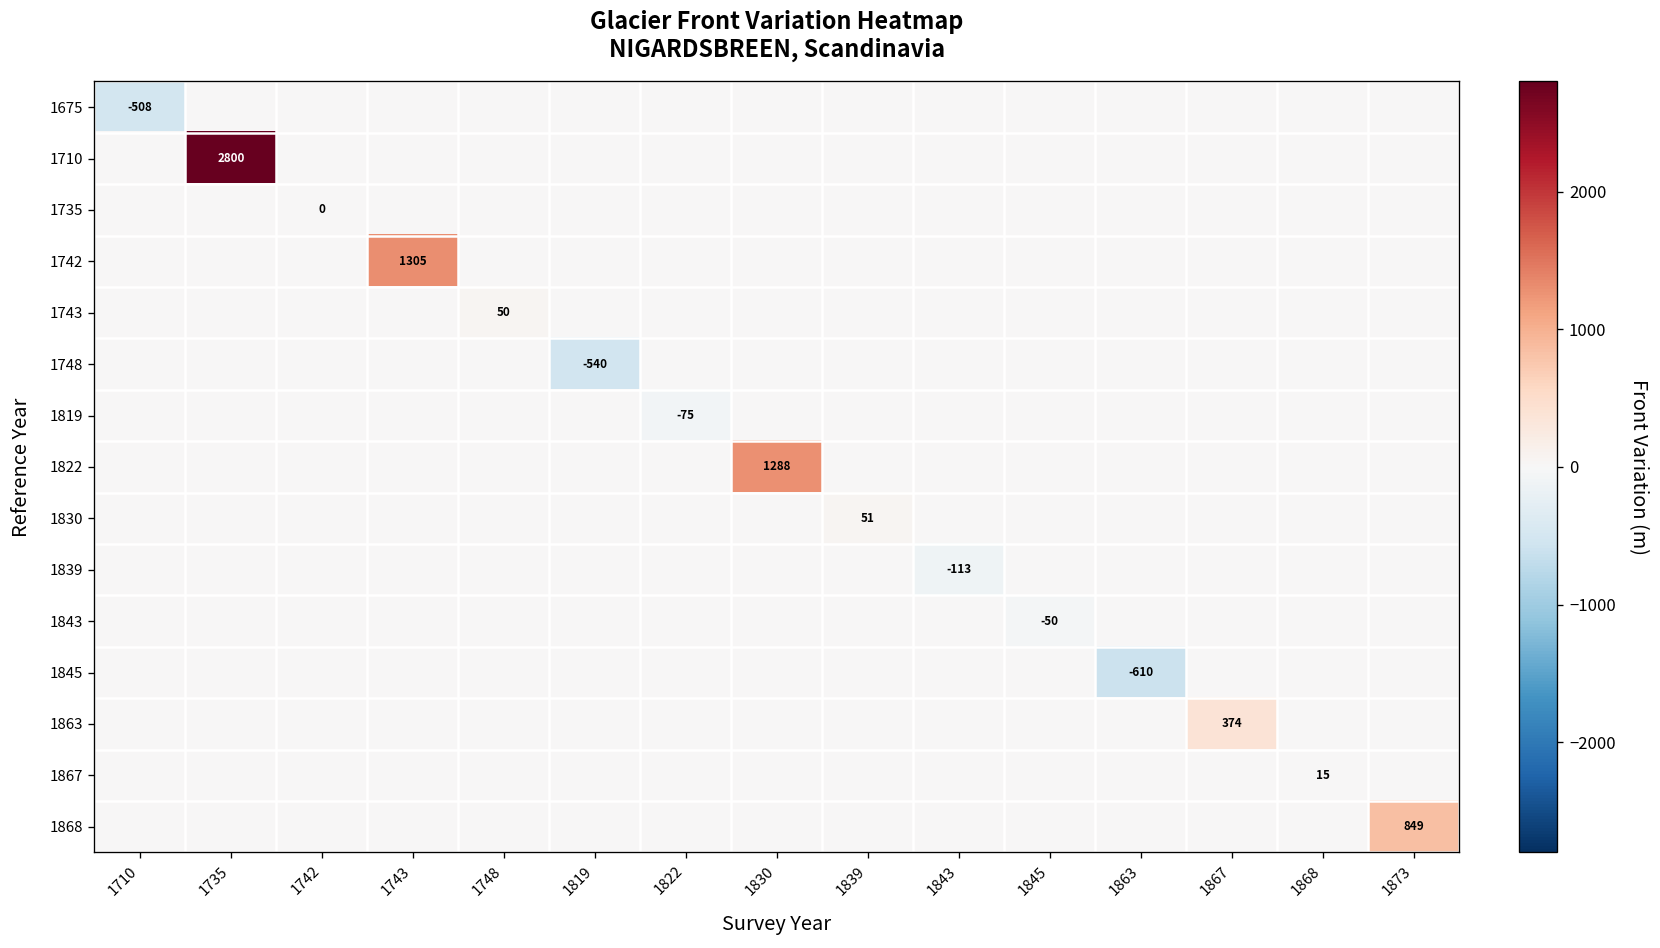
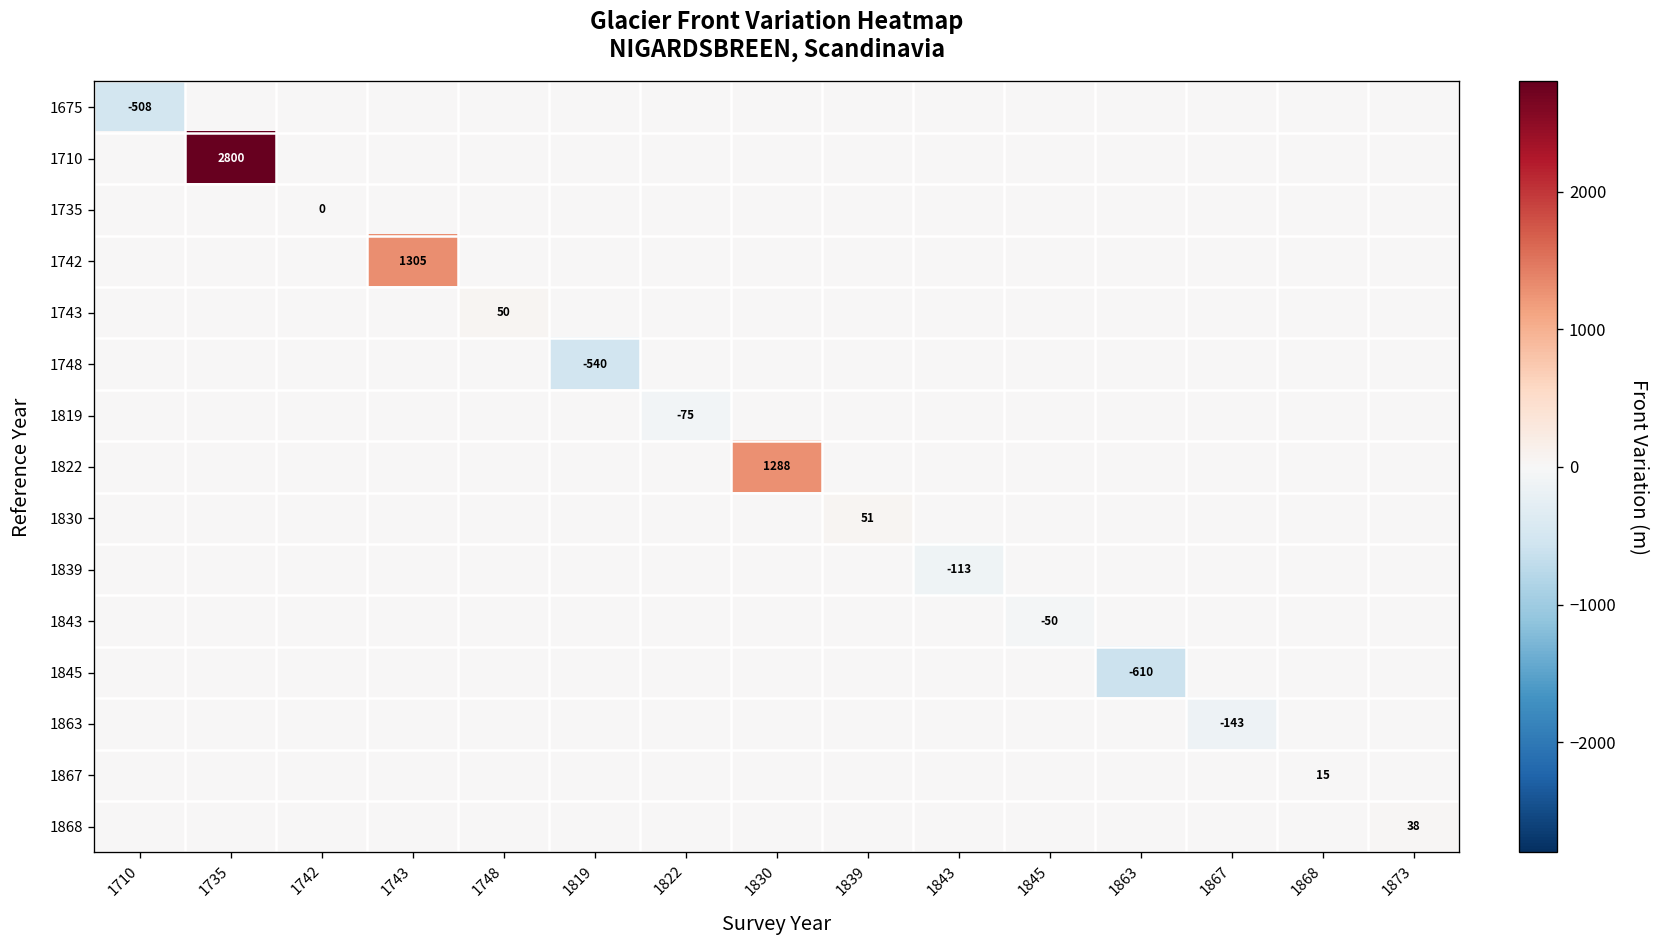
  {
    "1675": {
      "1710": -508
    },
    "1710": {
      "1735": 2800
    },
    "1735": {
      "1742": 0
    },
    "1742": {
      "1743": 1305
    },
    "1743": {
      "1748": 50
    },
    "1748": {
      "1819": -540
    },
    "1819": {
      "1822": -75
    },
    "1822": {
      "1830": 1288
    },
    "1830": {
      "1839": 51
    },
    "1839": {
      "1843": -113
    },
    "1843": {
      "1845": -50
    },
    "1845": {
      "1863": -610
    },
    "1863": {
-     "1867": 374
+     "1867": -143
    },
    "1867": {
      "1868": 15
    },
    "1868": {
-     "1873": 849
+     "1873": 38
    }
  }
